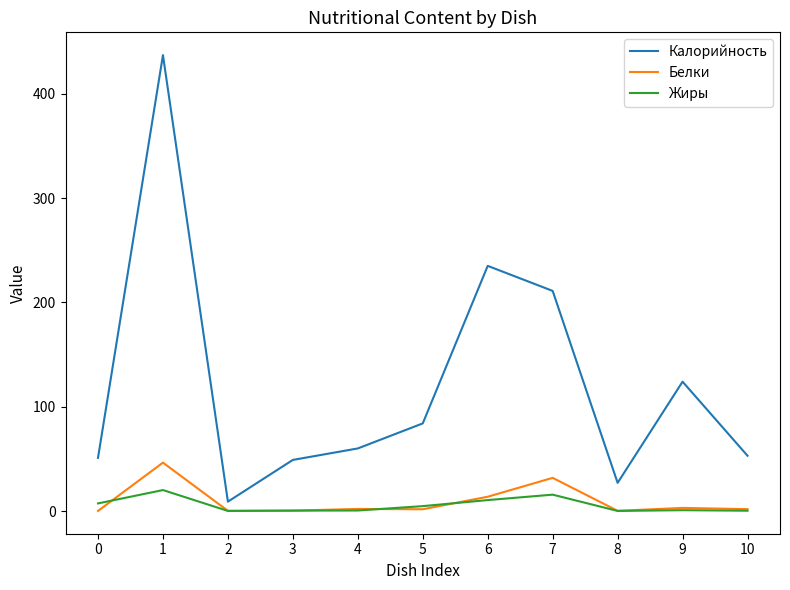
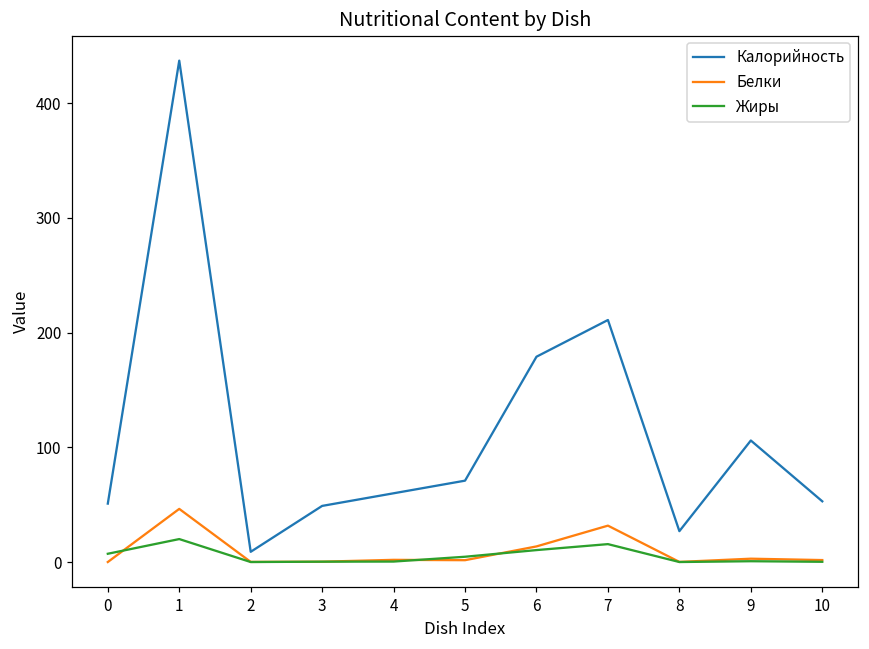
  {
    "Калорийность": {
      "0": 51,
      "1": 437,
      "2": 9,
      "3": 49,
      "4": 60,
-     "5": 84,
-     "6": 235,
+     "5": 71,
+     "6": 179,
      "7": 211,
      "8": 27,
-     "9": 124,
+     "9": 106,
      "10": 53
    },
    "Белки": {
      "0": 0,
      "1": 46,
      "5": 2,
      "6": 14,
      "7": 32
    },
    "Жиры": {
      "0": 7,
      "1": 20,
      "5": 5,
      "6": 11,
      "7": 16
    }
  }
